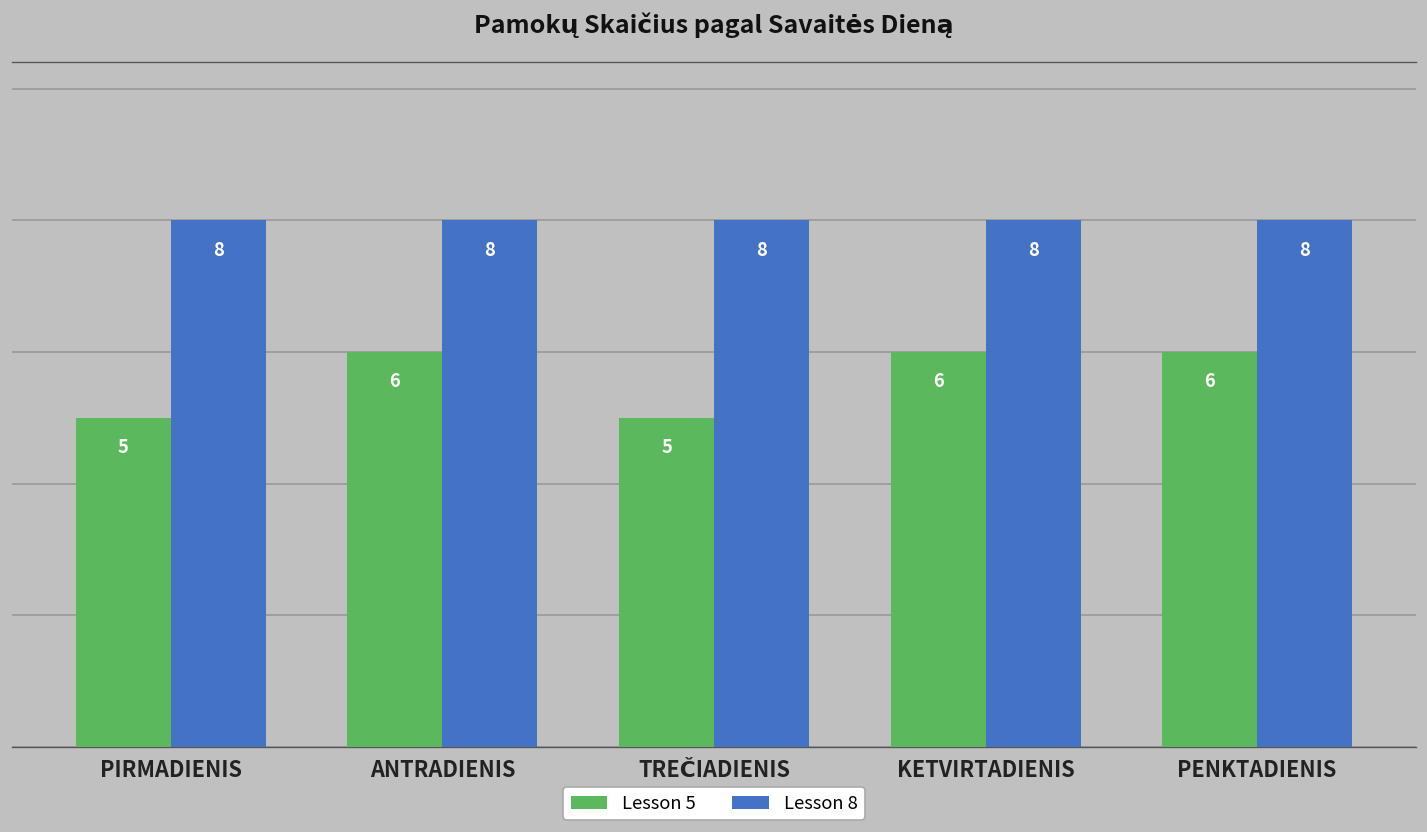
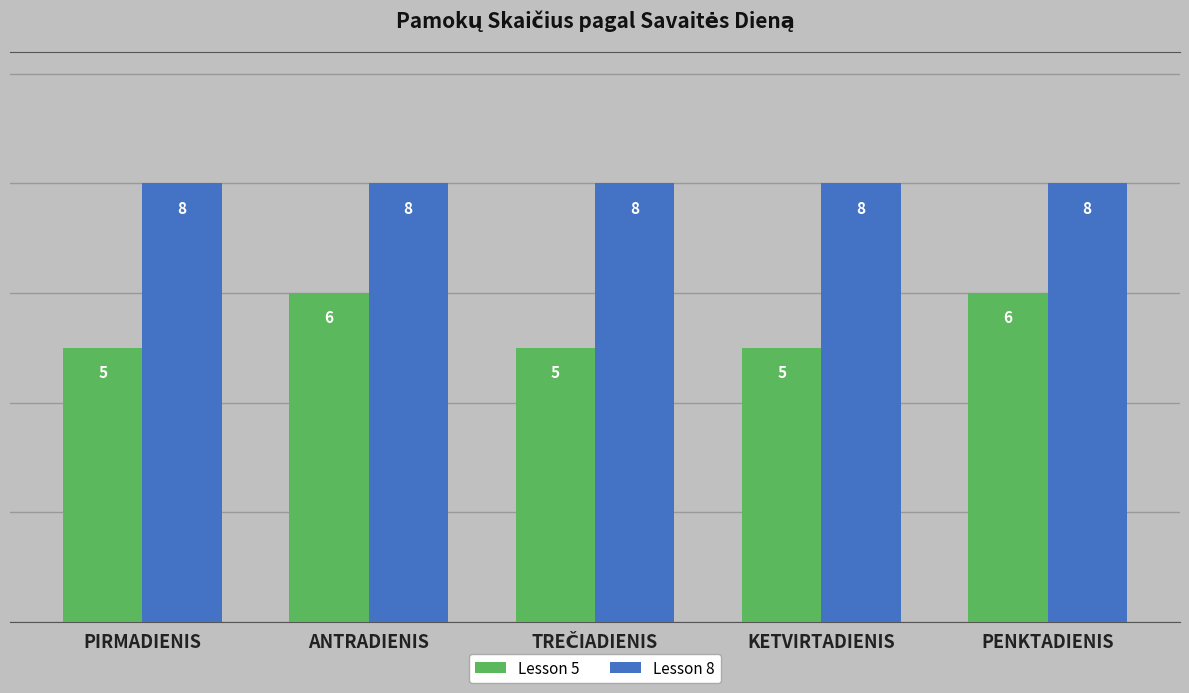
  {
    "Lesson 5": {
      "PIRMADIENIS": 5,
      "ANTRADIENIS": 6,
      "TREČIADIENIS": 5,
-     "KETVIRTADIENIS": 6,
+     "KETVIRTADIENIS": 5,
      "PENKTADIENIS": 6
    },
    "Lesson 8": {
      "PIRMADIENIS": 8,
      "ANTRADIENIS": 8,
      "TREČIADIENIS": 8,
      "KETVIRTADIENIS": 8,
      "PENKTADIENIS": 8
    }
  }
